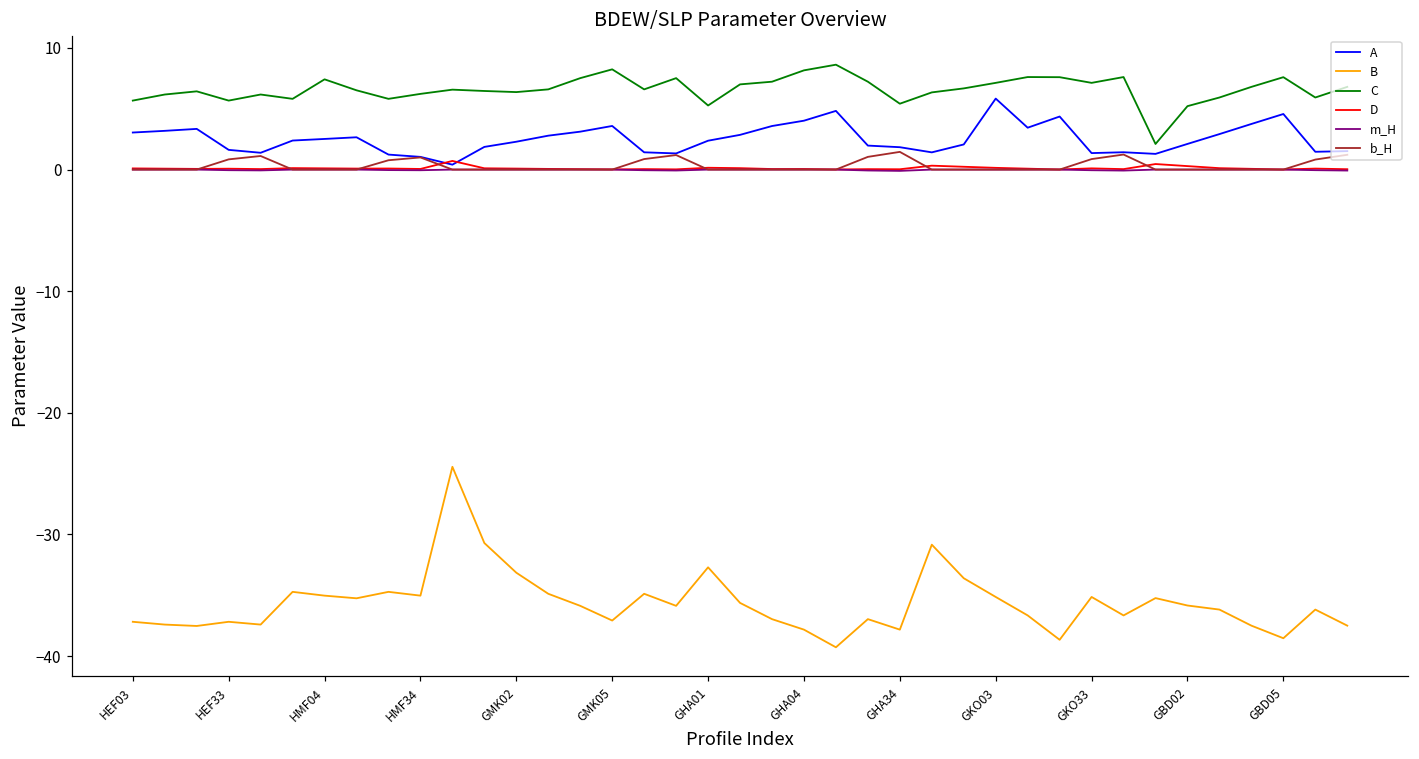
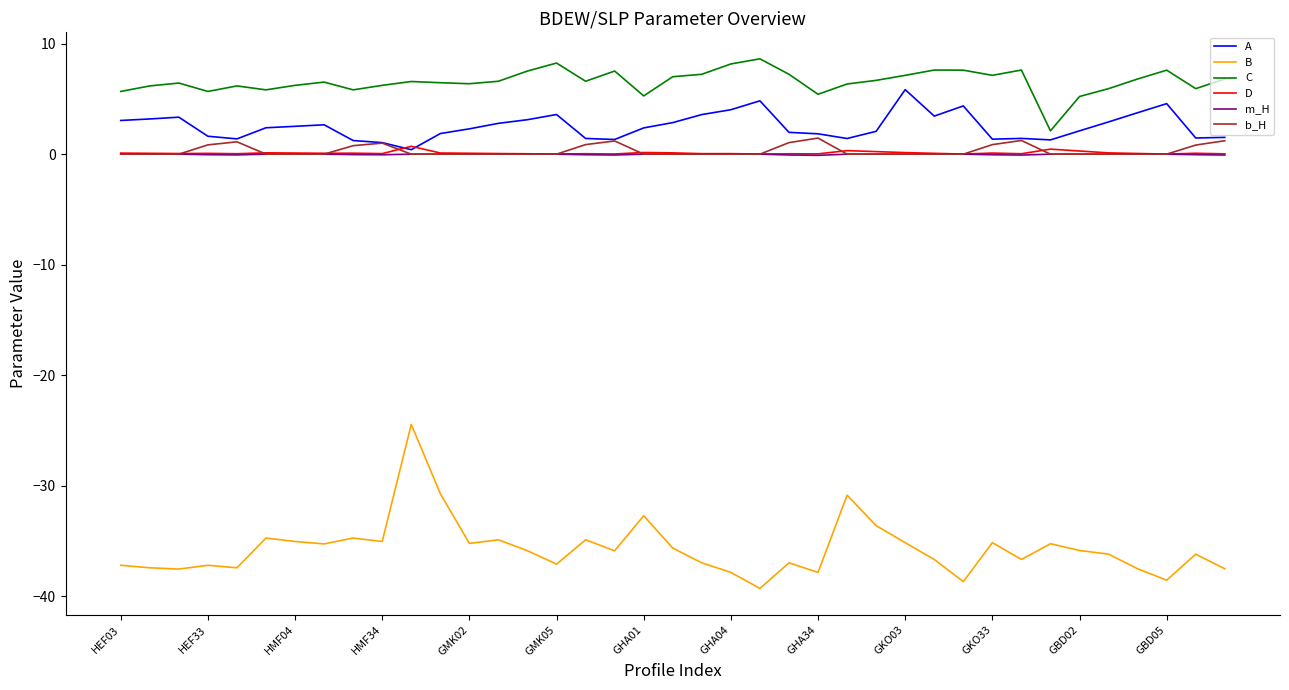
  {
    "A": {
      "HEF03": 3.0,
      "HEF33": 1.6,
      "HMF04": 2.5,
      "GMK02": 2.3,
      "GMK05": 3.6,
      "GHA01": 2.4,
      "GHA04": 4.0,
      "GHA34": 1.8,
      "GKO03": 5.8,
      "GKO33": 1.4,
      "GBD02": 2.1,
      "GBD05": 4.6
    },
    "B": {
      "HEF03": -37.2,
      "HEF33": -37.2,
      "HMF04": -35.0,
      "HMF34": -35.0,
-     "GMK02": -33.1,
+     "GMK02": -35.2,
      "GMK05": -37.1,
      "GHA01": -32.7,
      "GHA04": -37.8,
      "GHA34": -37.8,
      "GKO03": -35.1,
      "GKO33": -35.1,
      "GBD02": -35.8,
      "GBD05": -38.5
    },
    "C": {
      "HEF03": 5.7,
      "HEF33": 5.7,
-     "HMF04": 7.4,
+     "HMF04": 6.2,
      "HMF34": 6.2,
      "GMK02": 6.4,
      "GMK05": 8.2,
      "GHA01": 5.3,
      "GHA04": 8.2,
      "GHA34": 5.4,
      "GKO03": 7.1,
      "GKO33": 7.1,
      "GBD02": 5.2,
      "GBD05": 7.6
    },
    "D": {
      "GBD02": 0.3
    },
    "b_H": {
      "HEF33": 0.8,
      "GHA34": 1.5,
      "GKO33": 0.9
    }
  }
